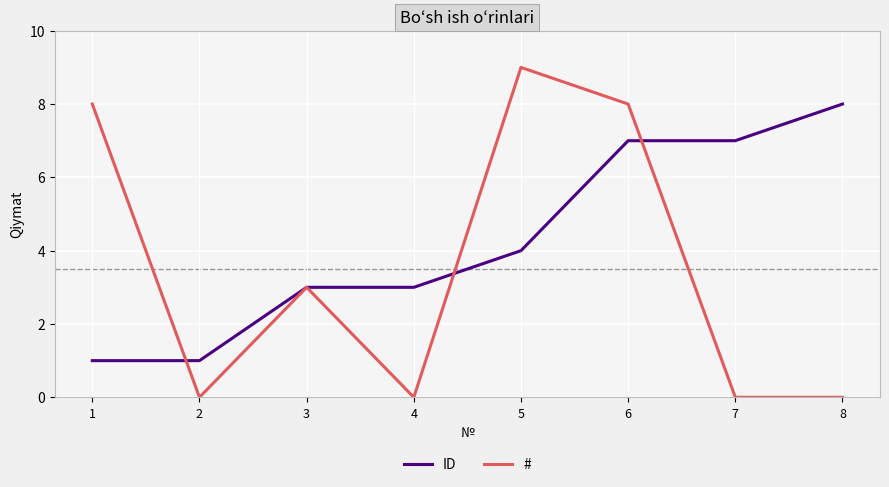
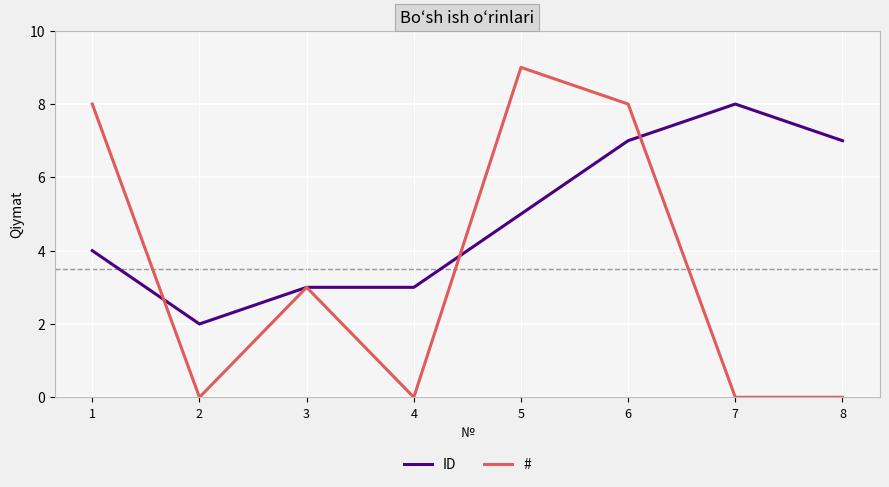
  {
    "ID": {
-     "1": 1,
-     "2": 1,
+     "1": 4,
+     "2": 2,
      "4": 3,
-     "5": 4,
+     "5": 5,
      "6": 7,
-     "7": 7,
-     "8": 8
+     "7": 8,
+     "8": 7
    },
    "#": {
      "1": 8,
      "2": 0,
      "4": 0,
      "5": 9,
      "6": 8,
      "7": 0,
      "8": 0
    }
  }
